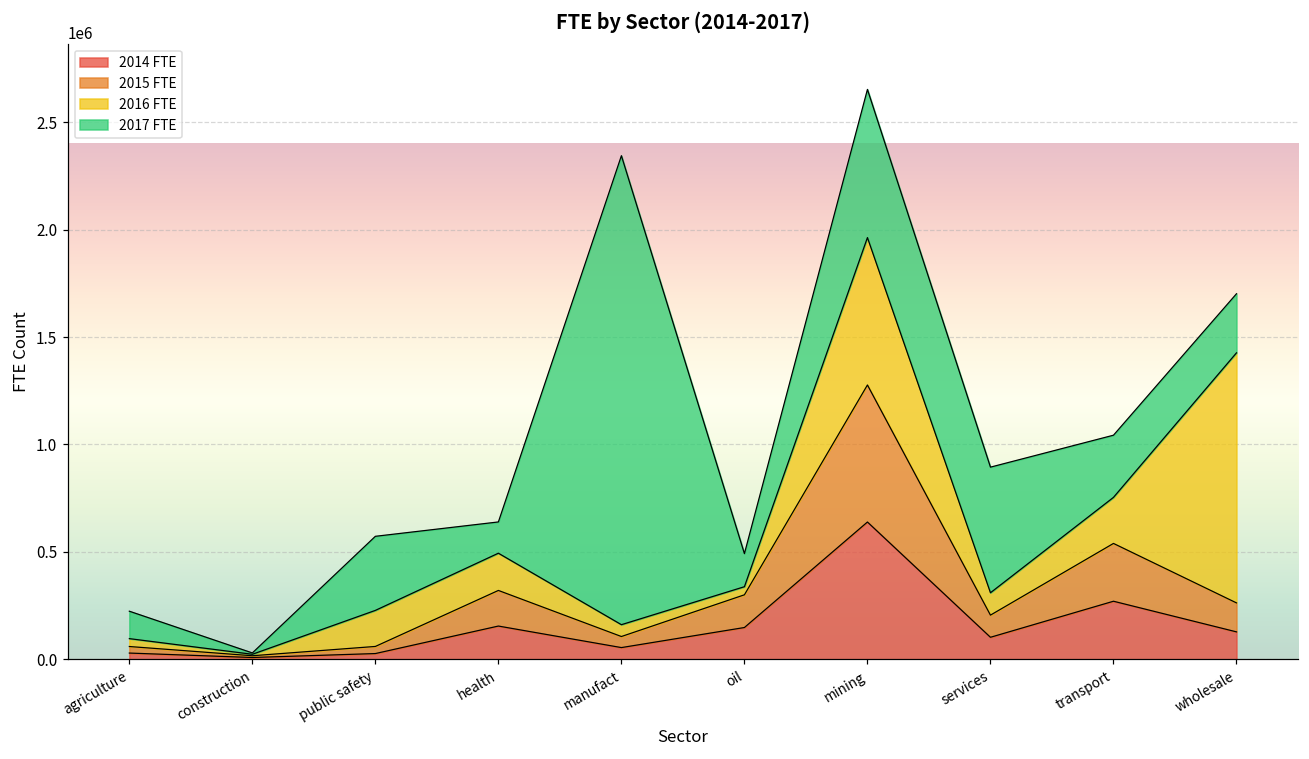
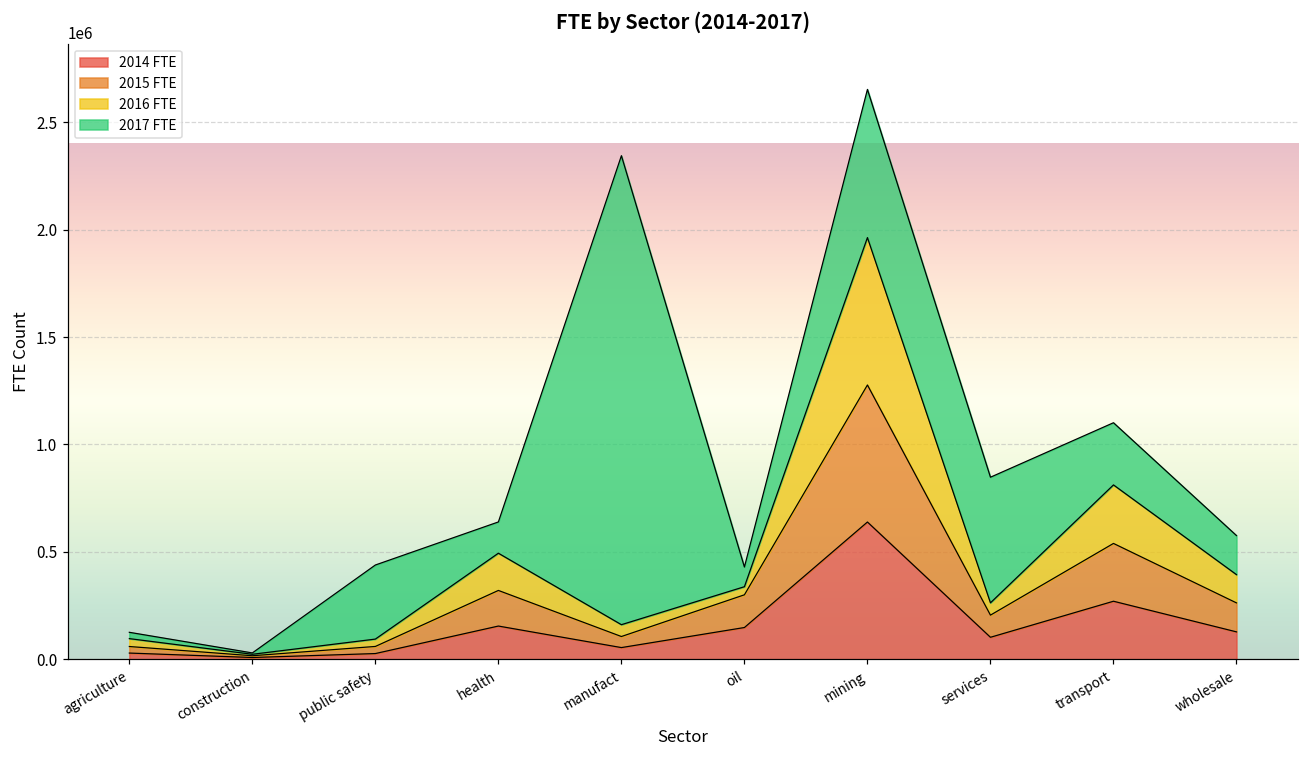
  {
    "2016 FTE": {
      "agriculture": 40000,
-     "public safety": 170000,
+     "public safety": 30000,
      "health": 170000,
      "manufact": 60000,
      "oil": 40000,
      "mining": 690000,
-     "services": 100000,
-     "transport": 210000,
-     "wholesale": 1160000
+     "services": 60000,
+     "transport": 270000,
+     "wholesale": 130000
    },
    "2017 FTE": {
-     "agriculture": 130000,
+     "agriculture": 30000,
      "public safety": 340000,
      "health": 150000,
      "manufact": 2180000,
-     "oil": 150000,
+     "oil": 90000,
      "mining": 690000,
      "services": 580000,
      "transport": 290000,
-     "wholesale": 280000
+     "wholesale": 180000
    }
  }
